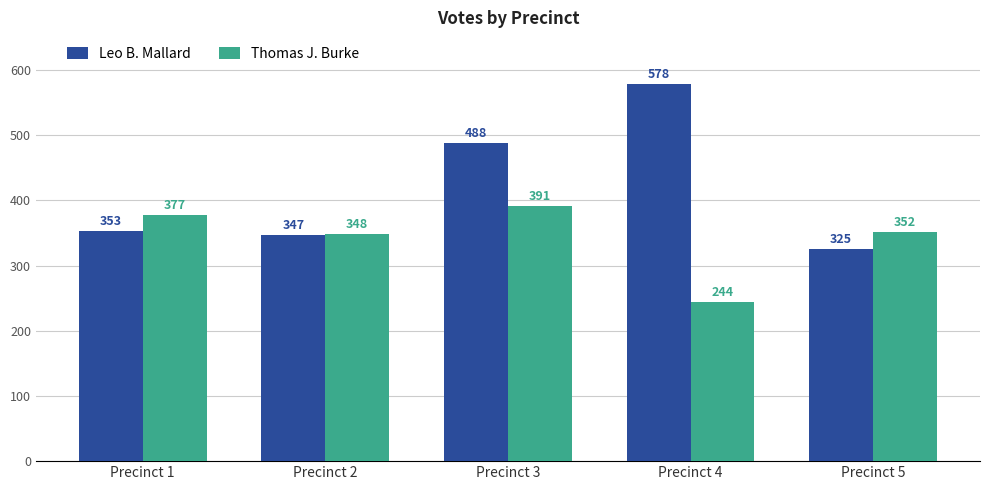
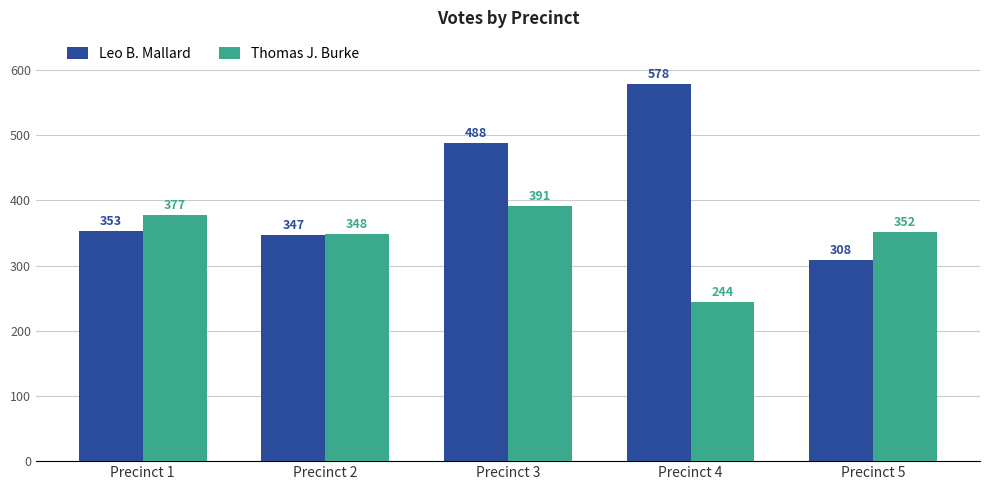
  {
    "Leo B. Mallard": {
      "Precinct 1": 353,
      "Precinct 2": 347,
      "Precinct 3": 488,
      "Precinct 4": 578,
-     "Precinct 5": 325
+     "Precinct 5": 308
    },
    "Thomas J. Burke": {
      "Precinct 1": 377,
      "Precinct 2": 348,
      "Precinct 3": 391,
      "Precinct 4": 244,
      "Precinct 5": 352
    }
  }
